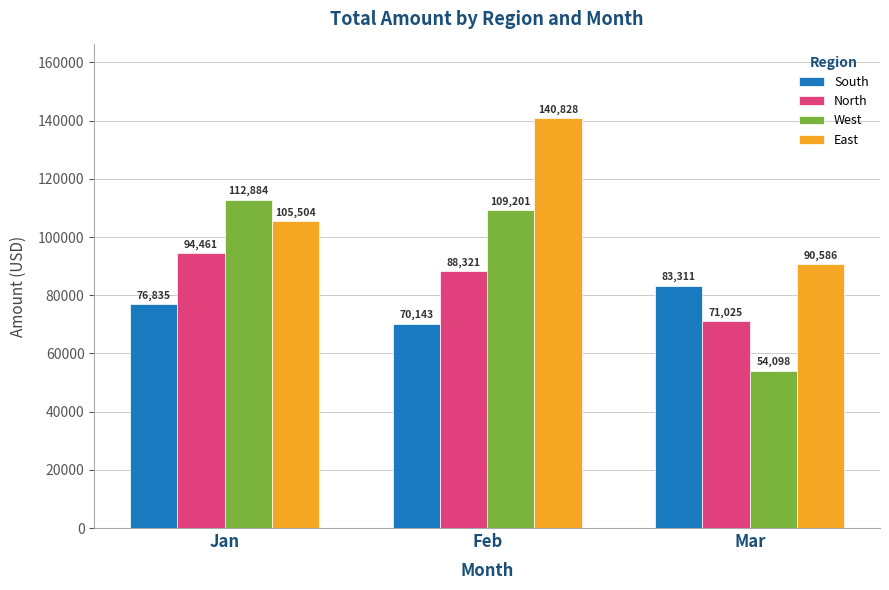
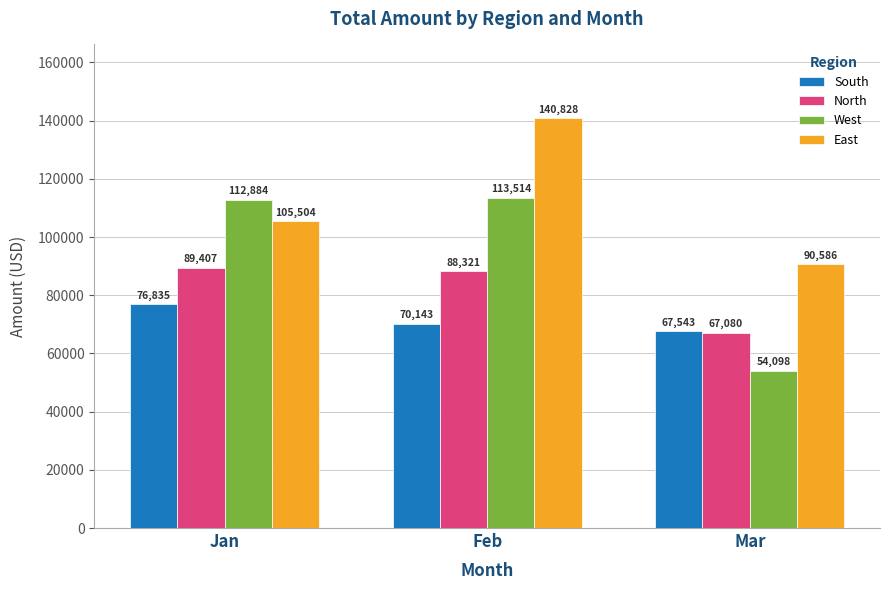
  {
    "South": {
      "Jan": "76,835",
      "Feb": "70,143",
-     "Mar": "83,311"
+     "Mar": "67,543"
    },
    "North": {
-     "Jan": "94,461",
+     "Jan": "89,407",
      "Feb": "88,321",
-     "Mar": "71,025"
+     "Mar": "67,080"
    },
    "West": {
      "Jan": "112,884",
-     "Feb": "109,201",
+     "Feb": "113,514",
      "Mar": "54,098"
    },
    "East": {
      "Jan": "105,504",
      "Feb": "140,828",
      "Mar": "90,586"
    }
  }
